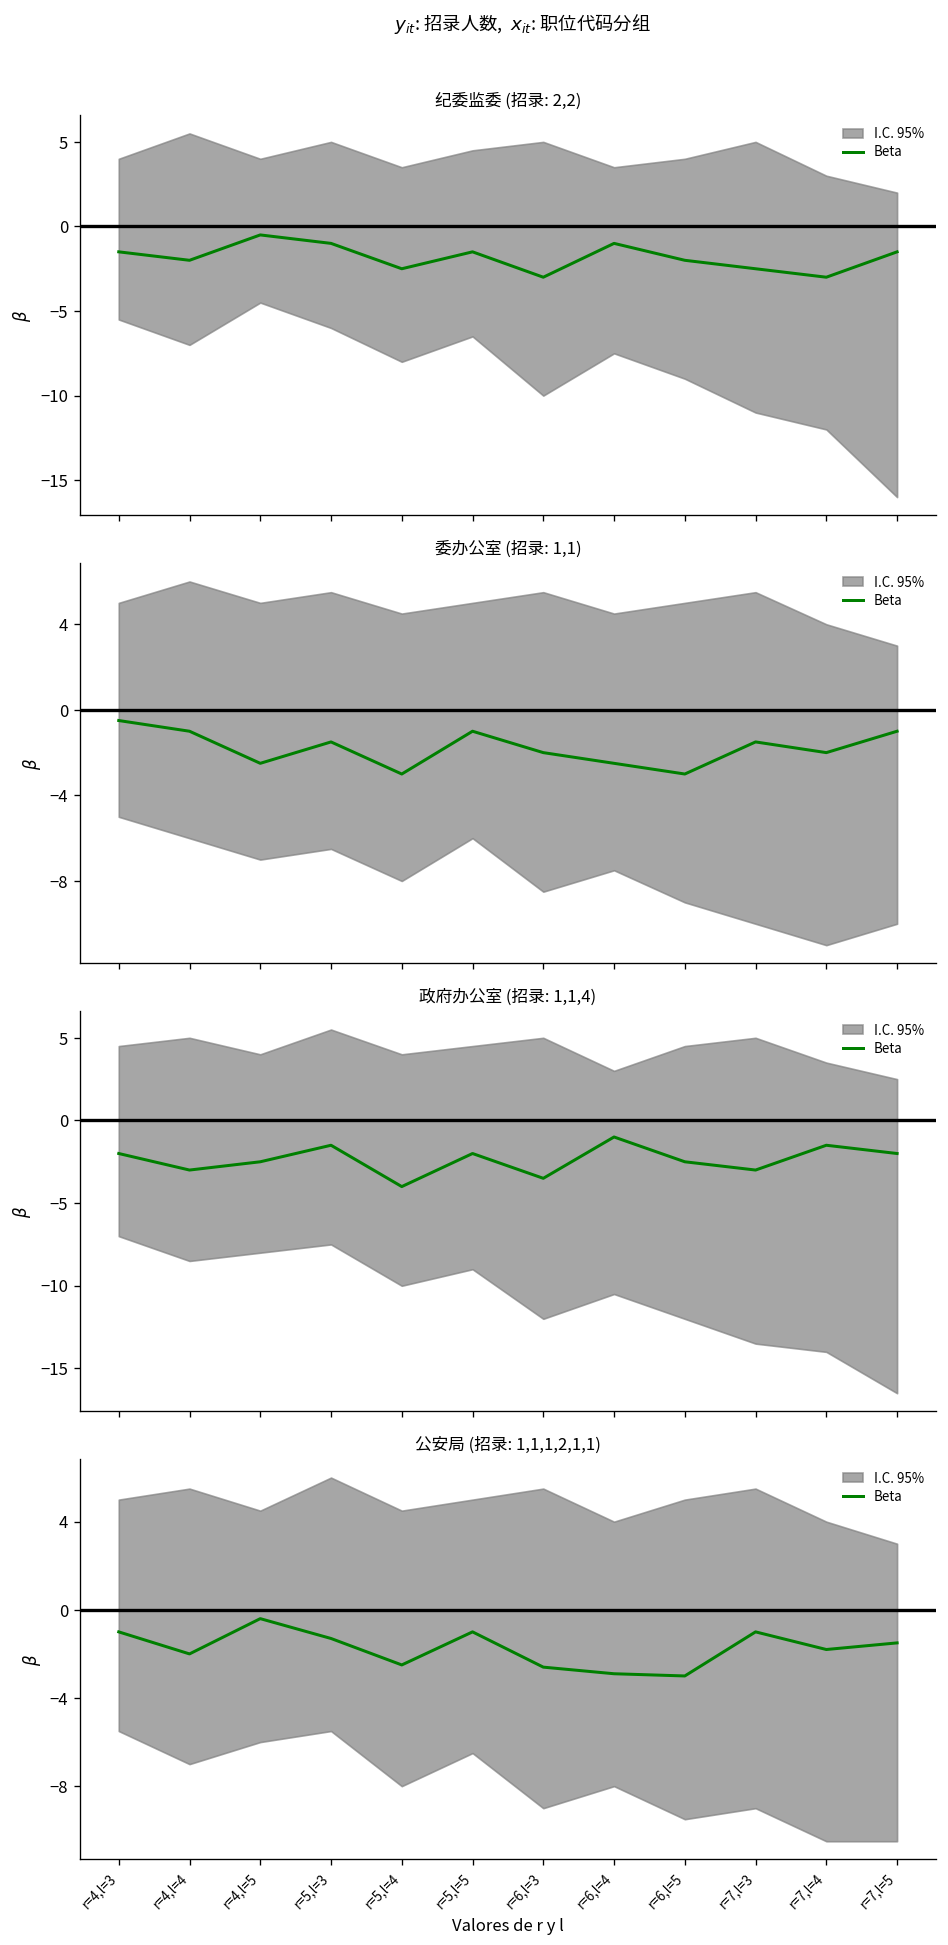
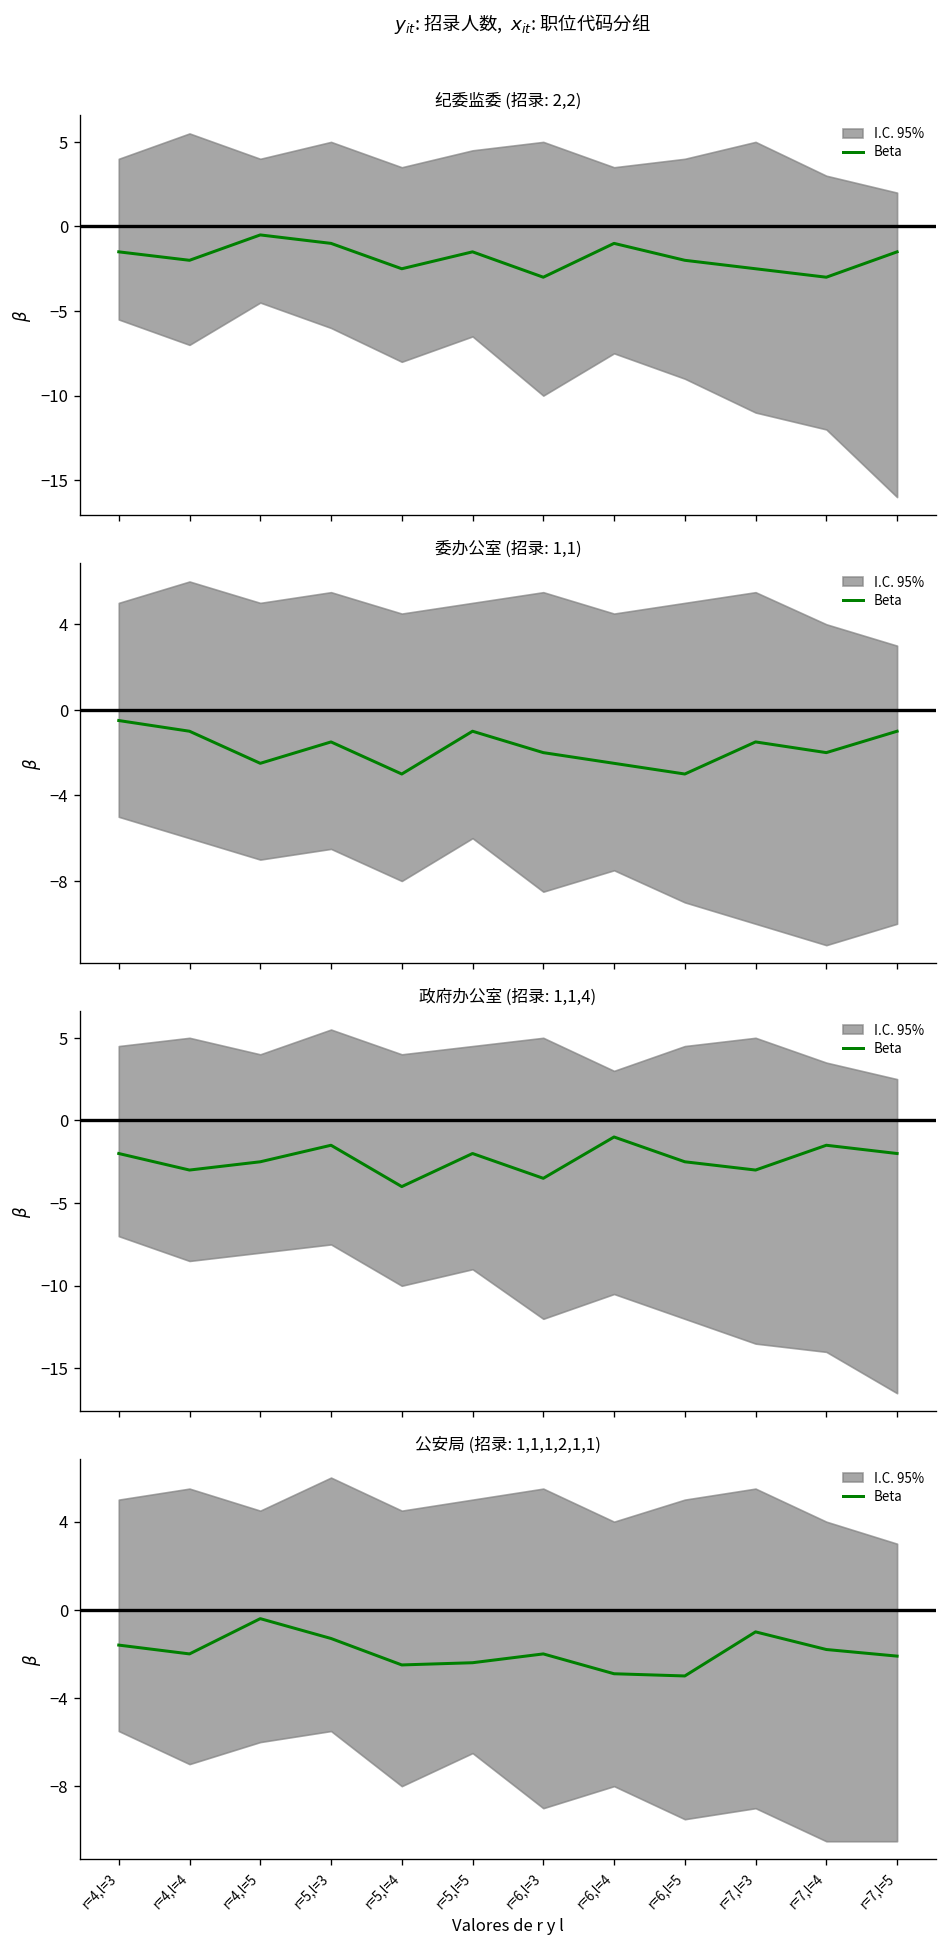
  {
    "公安局 (招录: 1,1,1,2,1,1)": {
      "Beta": {
-       "r=4,l=3": -1.0,
+       "r=4,l=3": -1.6,
        "r=4,l=4": -2.0,
        "r=4,l=5": -0.4,
        "r=5,l=3": -1.3,
        "r=5,l=4": -2.5,
-       "r=5,l=5": -1.0,
-       "r=6,l=3": -2.6,
+       "r=5,l=5": -2.4,
+       "r=6,l=3": -2.0,
        "r=6,l=4": -2.9,
        "r=6,l=5": -3.0,
        "r=7,l=3": -1.0,
        "r=7,l=4": -1.8,
-       "r=7,l=5": -1.5
+       "r=7,l=5": -2.1
      }
    }
  }
